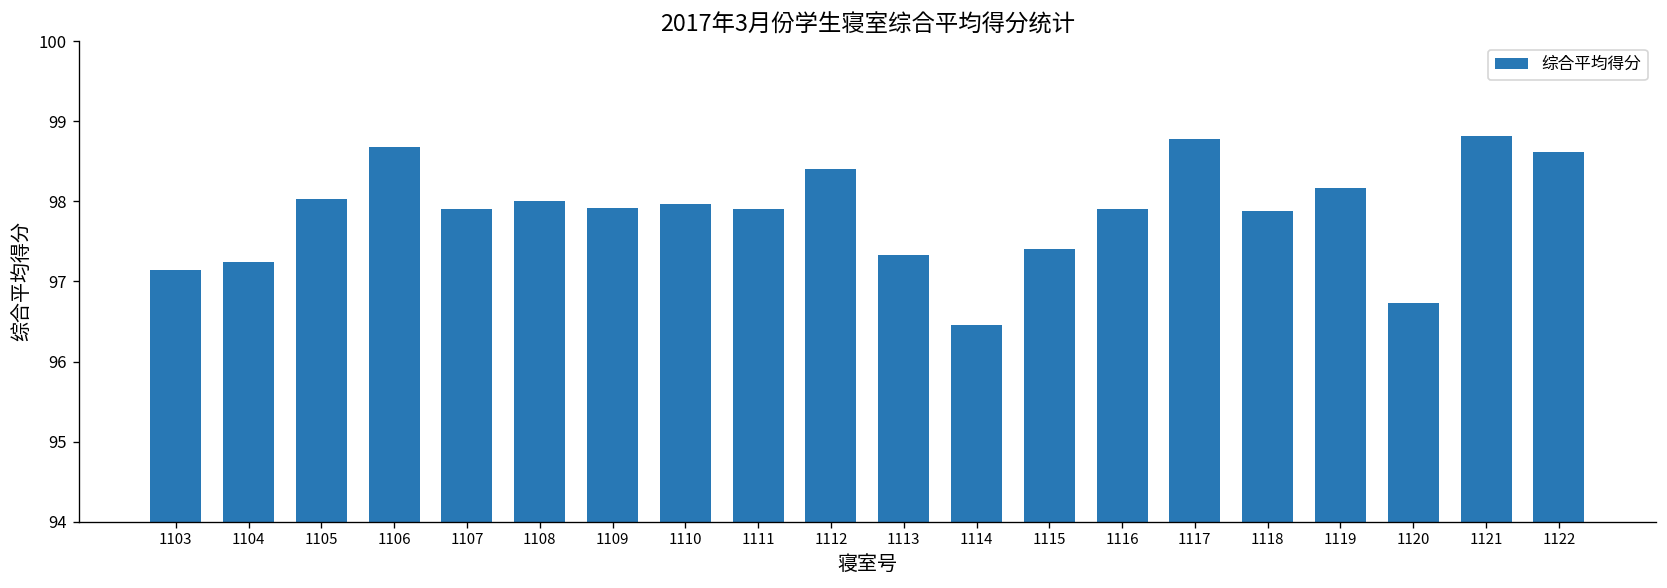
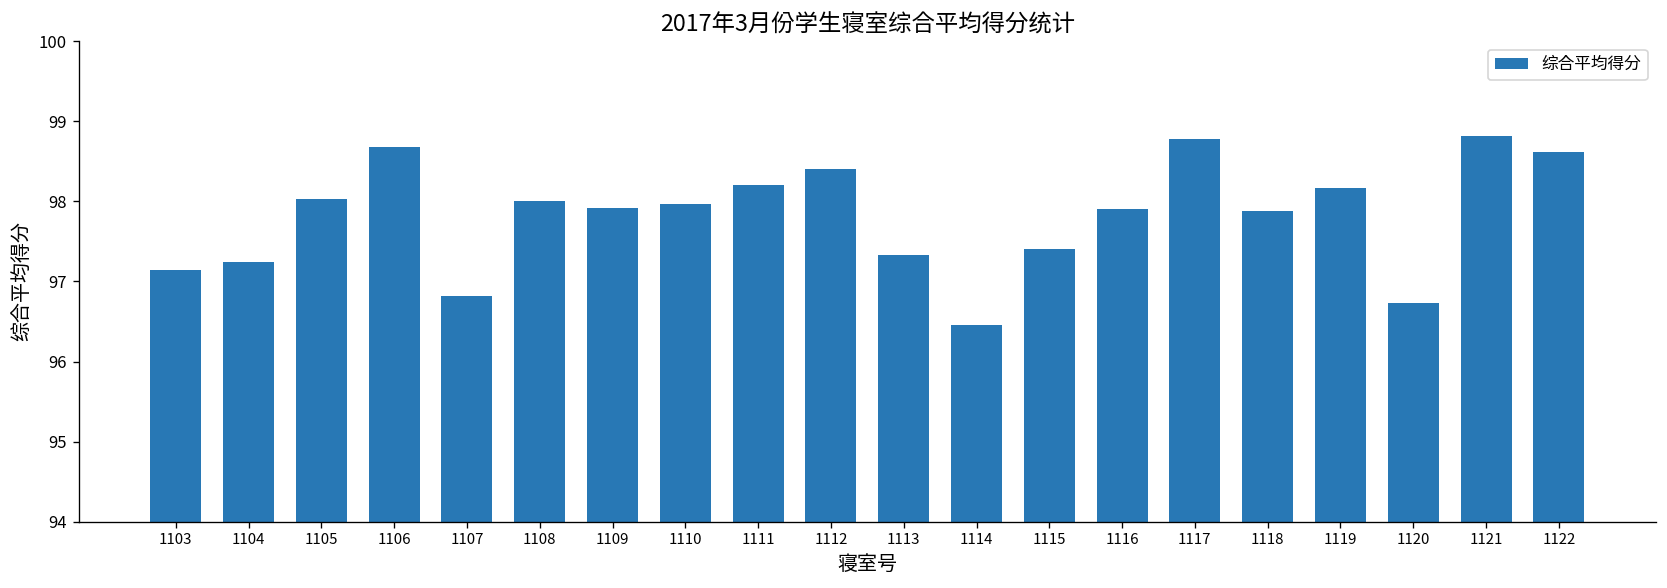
  {
    "1103": 97.1,
    "1104": 97.2,
    "1105": 98.0,
    "1106": 98.7,
-   "1107": 97.9,
+   "1107": 96.8,
    "1108": 98.0,
    "1109": 97.9,
    "1110": 98.0,
-   "1111": 97.9,
+   "1111": 98.2,
    "1112": 98.4,
    "1113": 97.3,
    "1114": 96.5,
    "1115": 97.4,
    "1116": 97.9,
    "1117": 98.8,
    "1118": 97.9,
    "1119": 98.2,
    "1120": 96.7,
    "1121": 98.8,
    "1122": 98.6
  }
